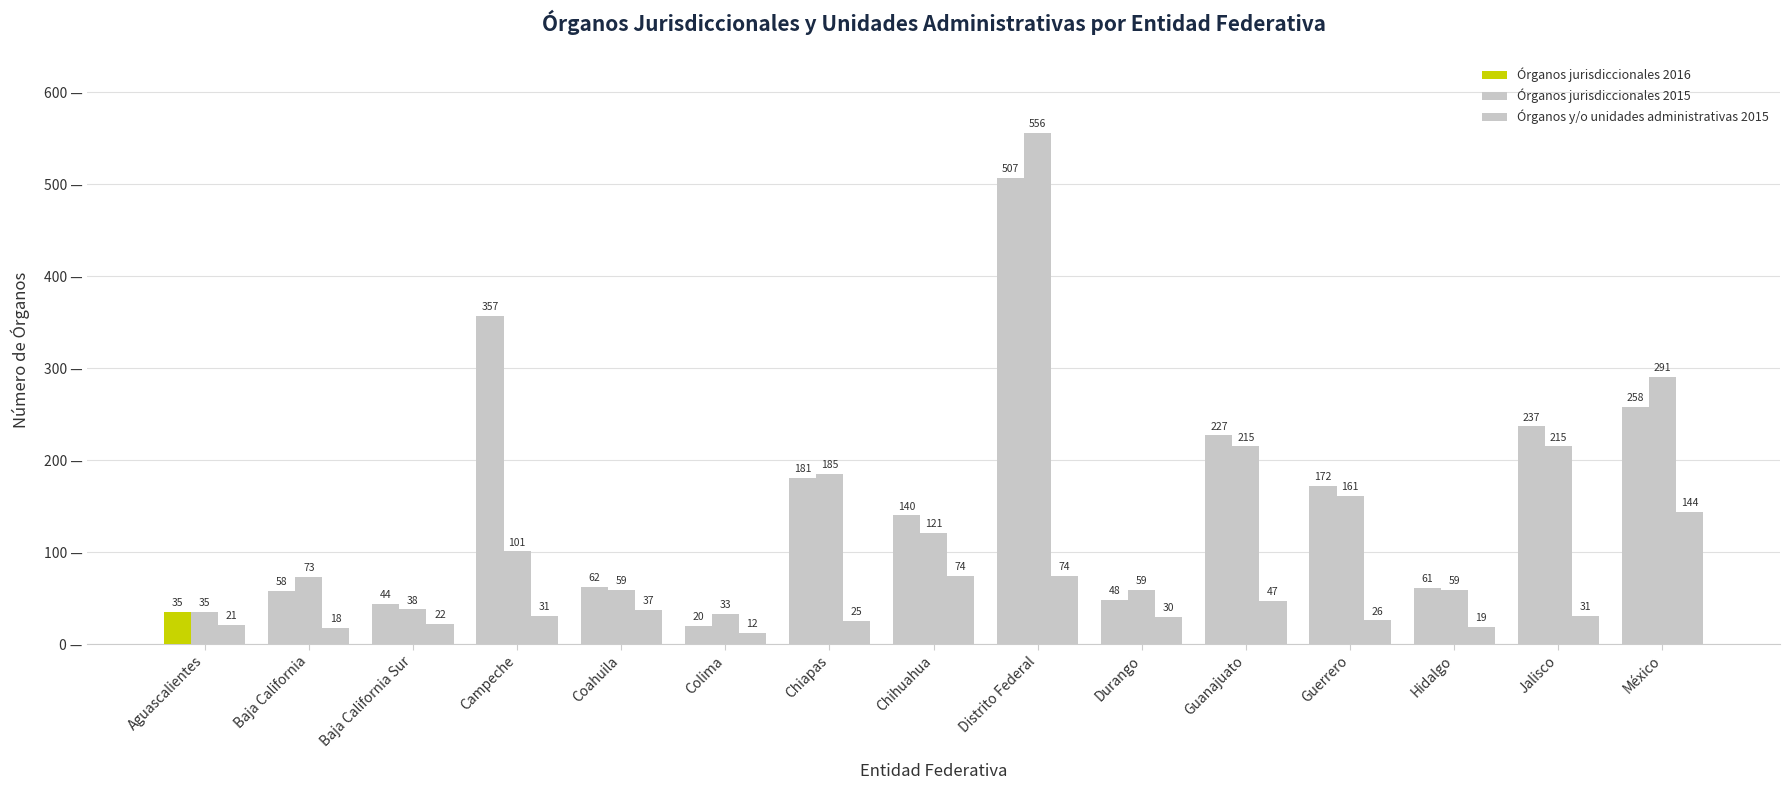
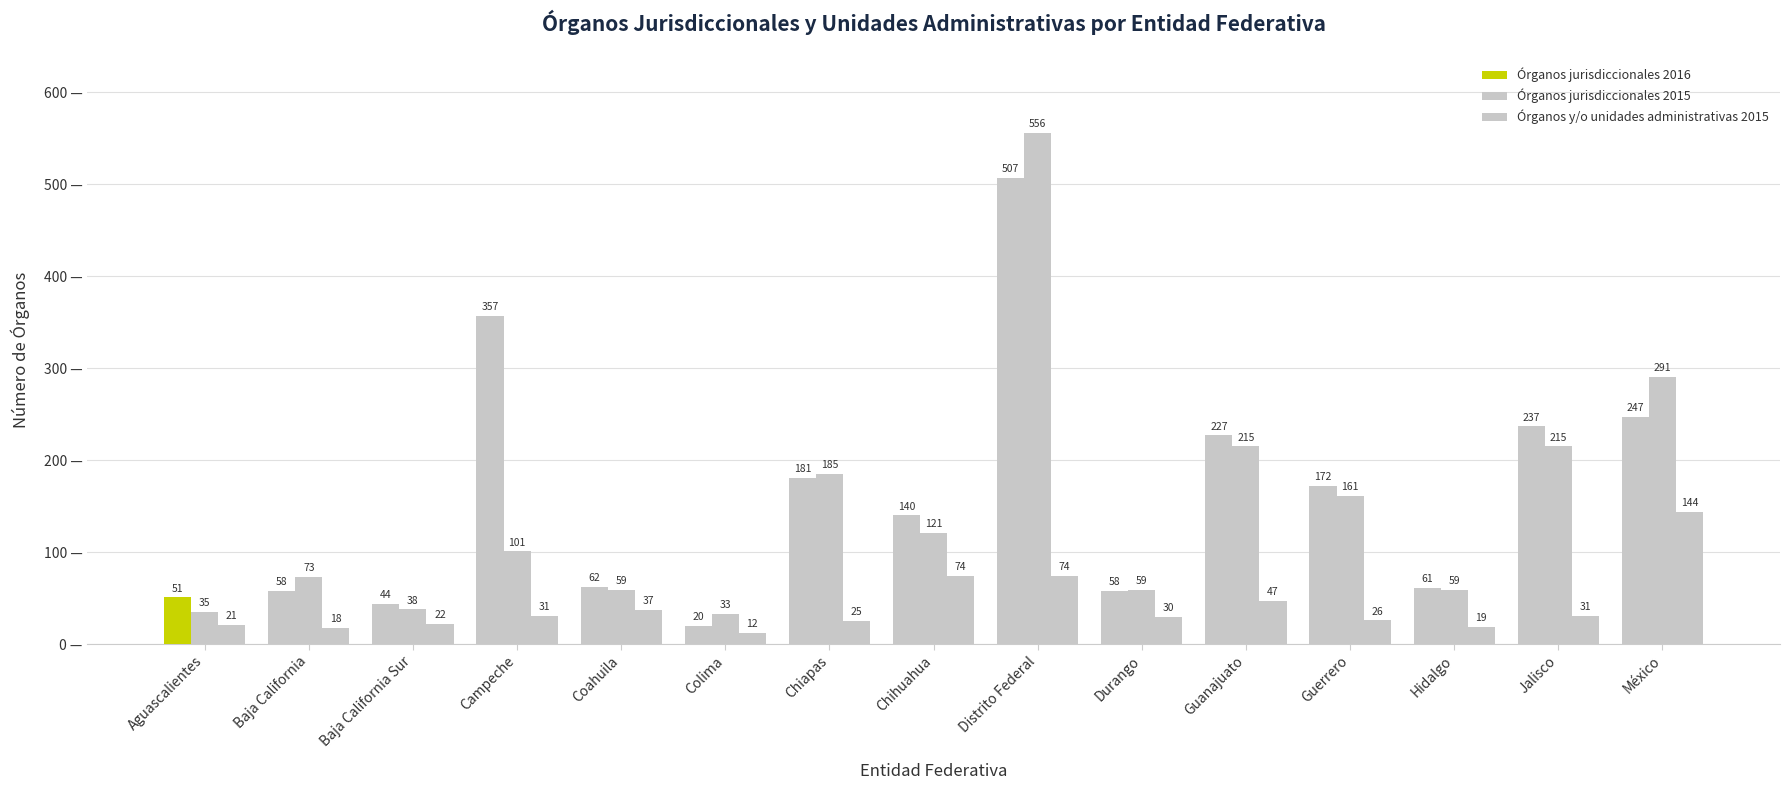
  {
    "Órganos jurisdiccionales 2016": {
-     "Aguascalientes": 35,
+     "Aguascalientes": 51,
      "Baja California": 58,
      "Baja California Sur": 44,
      "Campeche": 357,
      "Coahuila": 62,
      "Colima": 20,
      "Chiapas": 181,
      "Chihuahua": 140,
      "Distrito Federal": 507,
-     "Durango": 48,
+     "Durango": 58,
      "Guanajuato": 227,
      "Guerrero": 172,
      "Hidalgo": 61,
      "Jalisco": 237,
-     "México": 258
+     "México": 247
    }
  }
